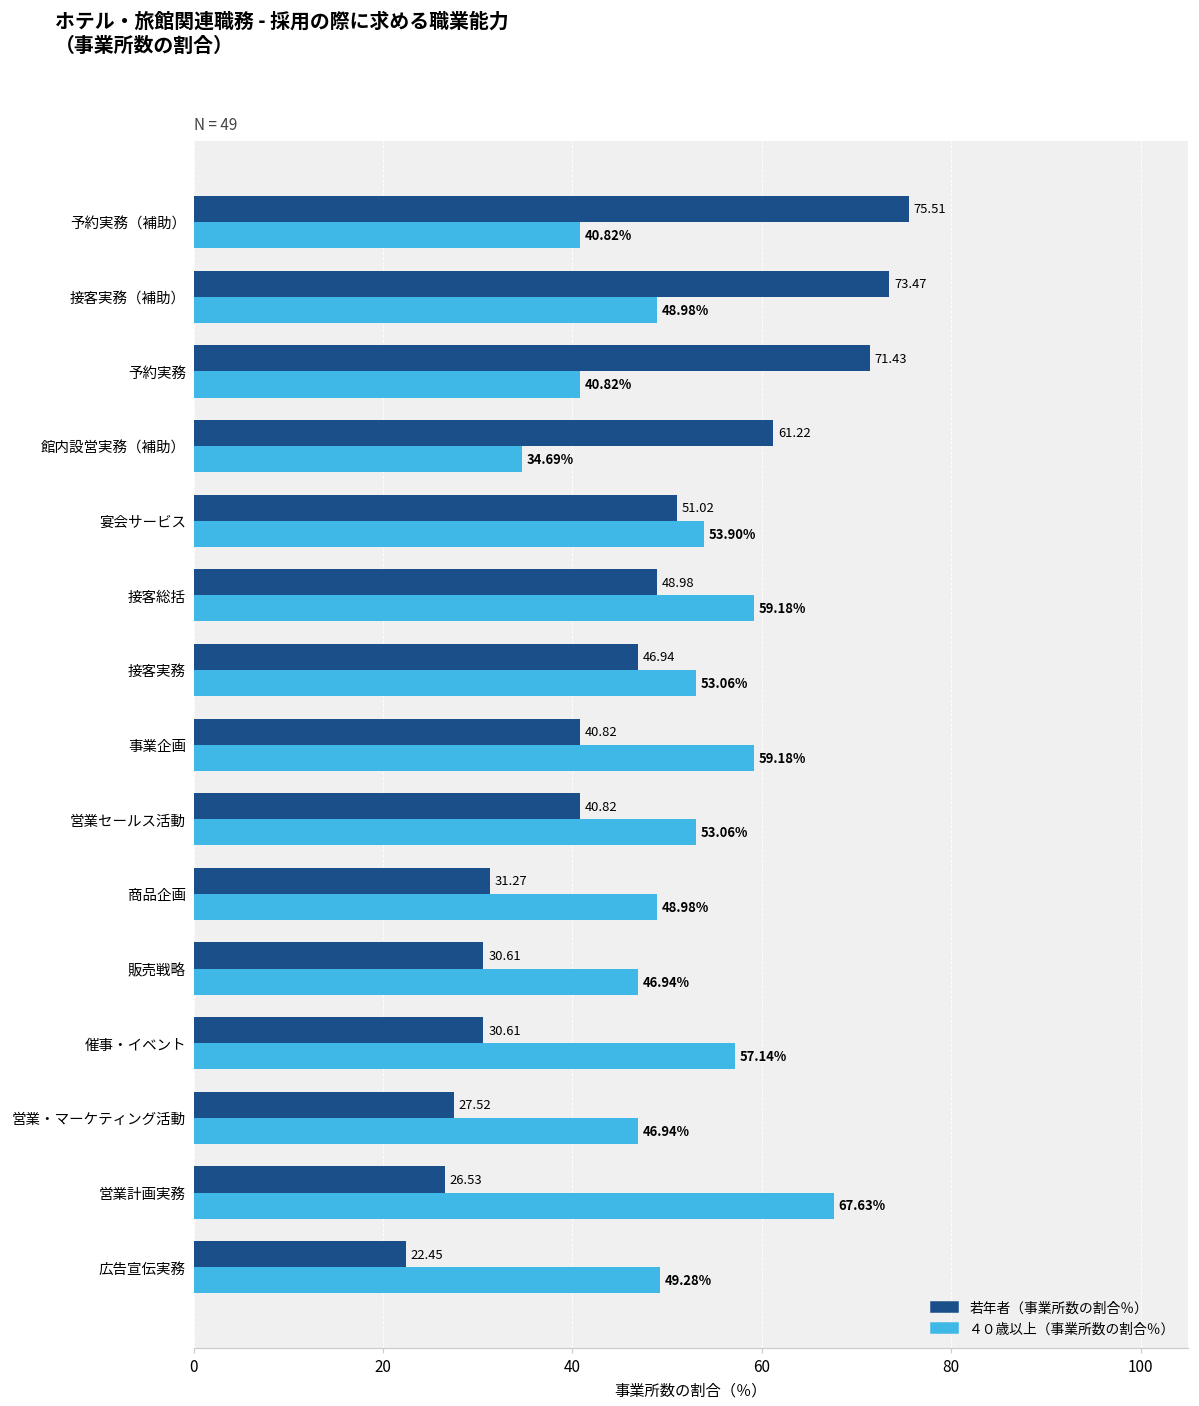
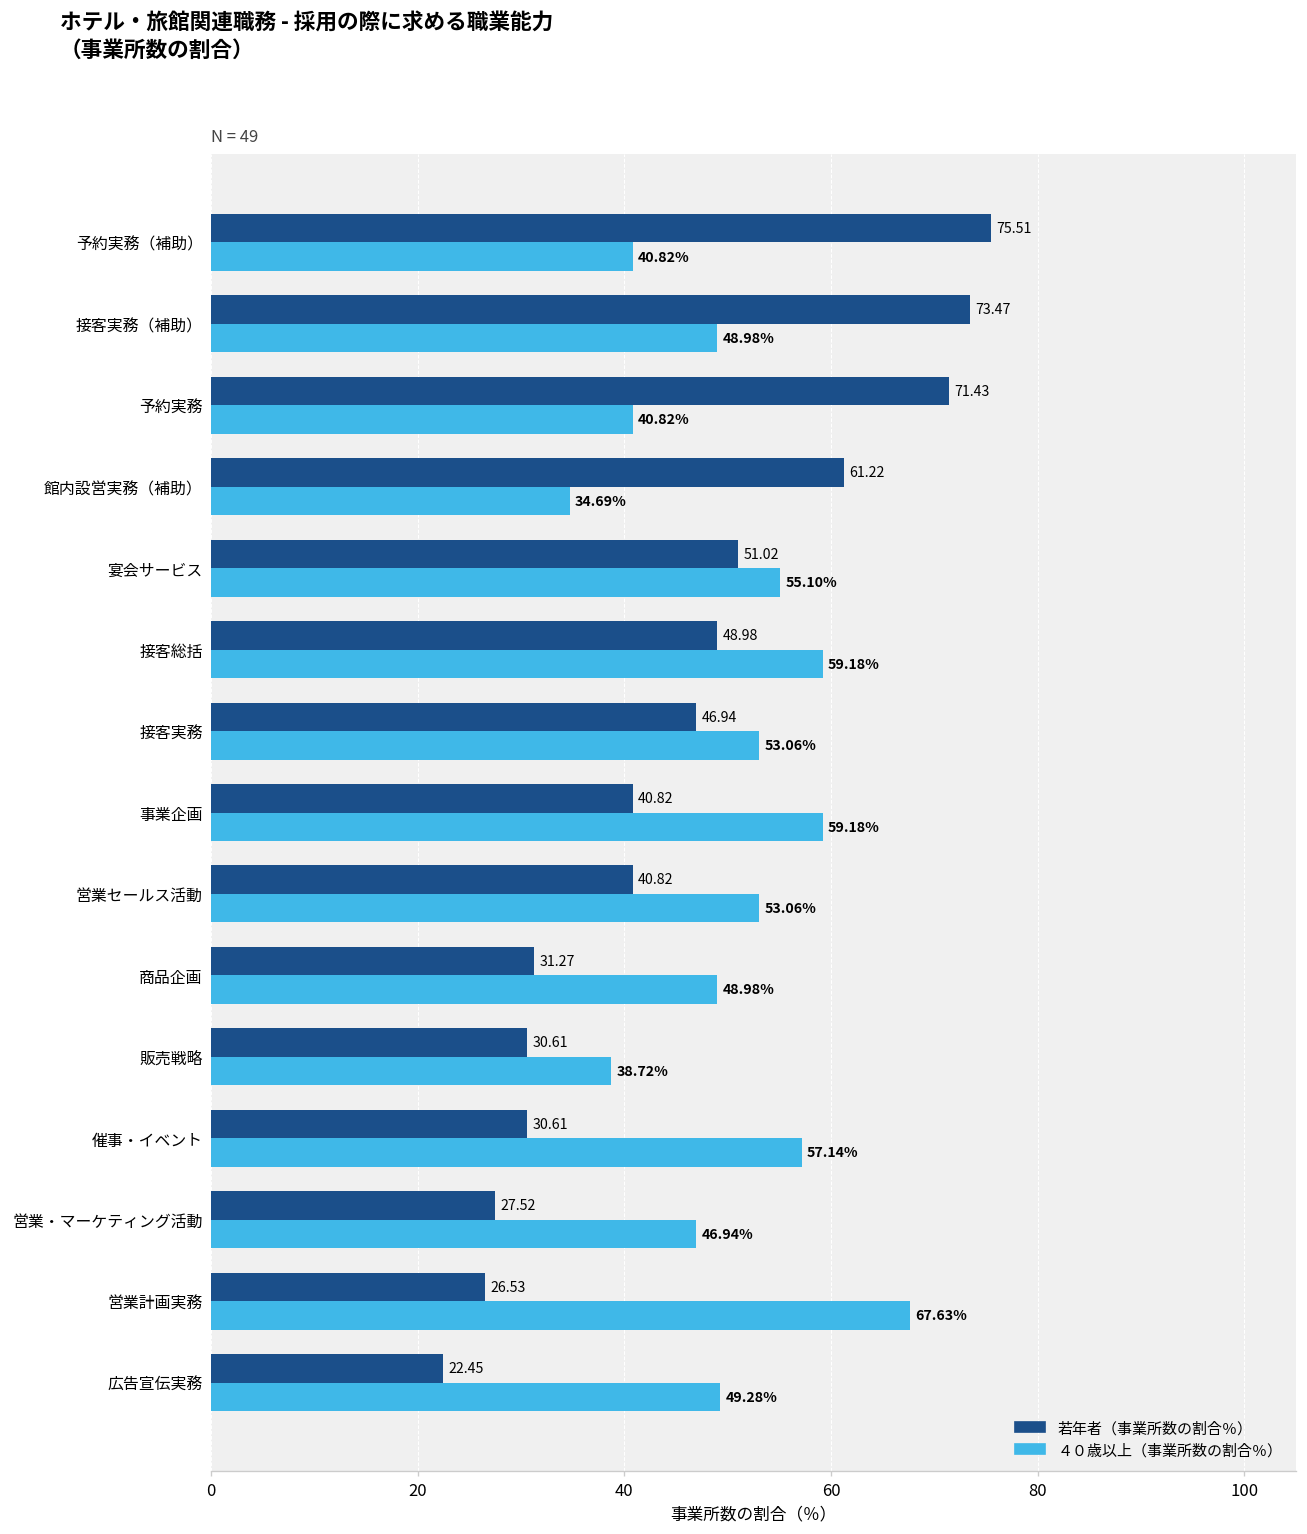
  {
    "若年者（事業所数の割合％）": {
      "予約実務（補助）": "75.51",
      "接客実務（補助）": "73.47",
      "予約実務": "71.43",
      "館内設営実務（補助）": "61.22",
      "宴会サービス": "51.02",
      "接客総括": "48.98",
      "接客実務": "46.94",
      "事業企画": "40.82",
      "営業セールス活動": "40.82",
      "商品企画": "31.27",
      "販売戦略": "30.61",
      "催事・イベント": "30.61",
      "営業・マーケティング活動": "27.52",
      "営業計画実務": "26.53",
      "広告宣伝実務": "22.45"
    },
    "４０歳以上（事業所数の割合％）": {
      "予約実務（補助）": "40.82%",
      "接客実務（補助）": "48.98%",
      "予約実務": "40.82%",
      "館内設営実務（補助）": "34.69%",
-     "宴会サービス": "53.90%",
+     "宴会サービス": "55.10%",
      "接客総括": "59.18%",
      "接客実務": "53.06%",
      "事業企画": "59.18%",
      "営業セールス活動": "53.06%",
      "商品企画": "48.98%",
-     "販売戦略": "46.94%",
+     "販売戦略": "38.72%",
      "催事・イベント": "57.14%",
      "営業・マーケティング活動": "46.94%",
      "営業計画実務": "67.63%",
      "広告宣伝実務": "49.28%"
    }
  }
